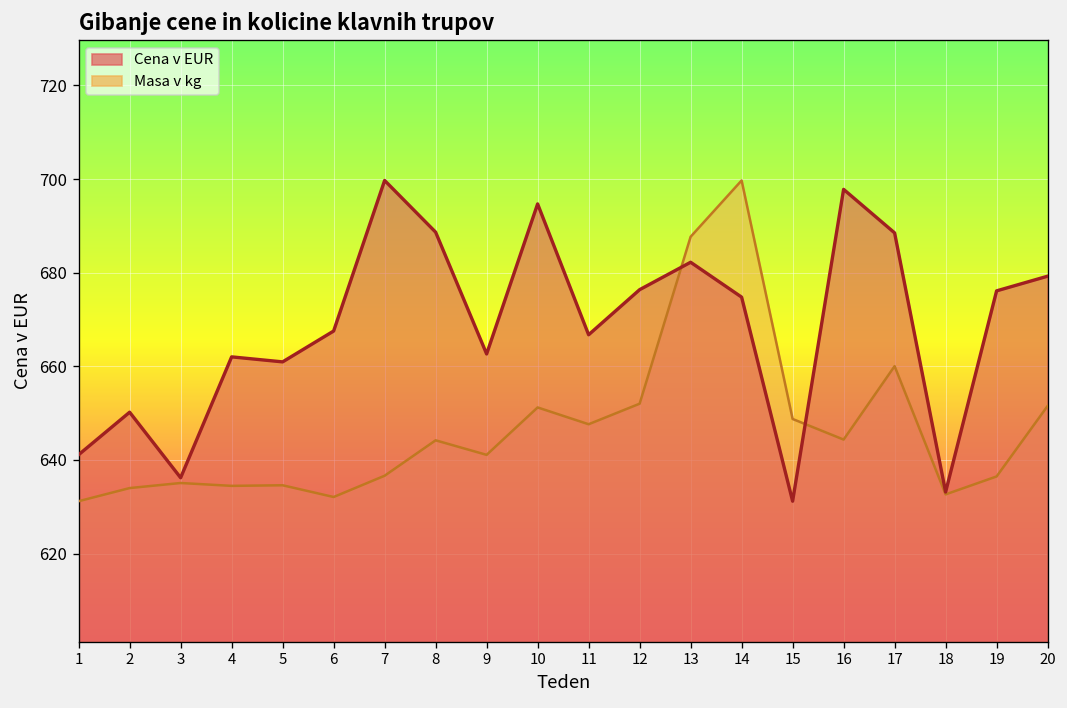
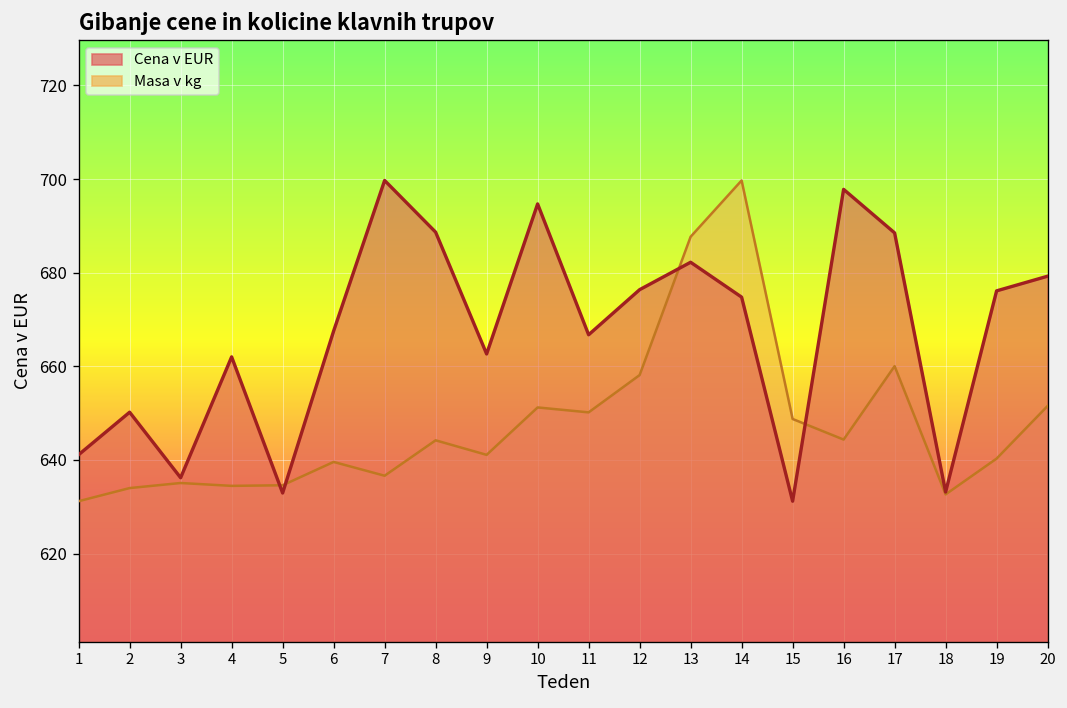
  {
    "Masa v kg": {
      "1": 631,
      "2": 634,
      "3": 635,
      "4": 634,
      "5": 635,
-     "6": 632,
+     "6": 640,
      "7": 637,
      "8": 644,
      "9": 641,
      "10": 651,
-     "11": 648,
-     "12": 652,
+     "11": 650,
+     "12": 658,
      "13": 688,
      "14": 700,
      "15": 649,
      "16": 644,
      "17": 660,
-     "19": 636,
+     "19": 640,
      "20": 652
    },
    "Cena v EUR": {
      "1": 641,
      "2": 650,
      "3": 636,
      "4": 662,
-     "5": 661,
+     "5": 633,
      "6": 668,
      "7": 700,
      "8": 689,
      "9": 663,
      "10": 695,
      "11": 667,
      "12": 676,
      "13": 682,
      "14": 675,
      "15": 631,
      "16": 698,
      "17": 689,
      "19": 676,
      "20": 679
    }
  }
